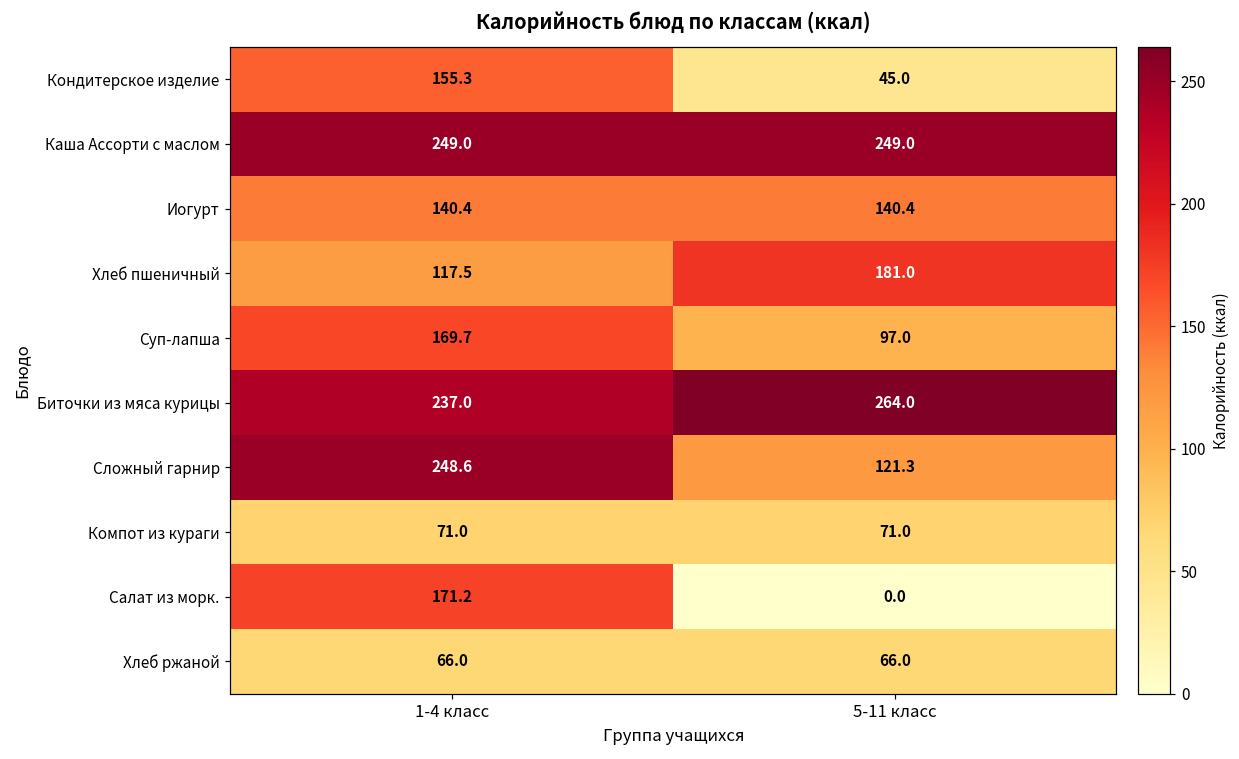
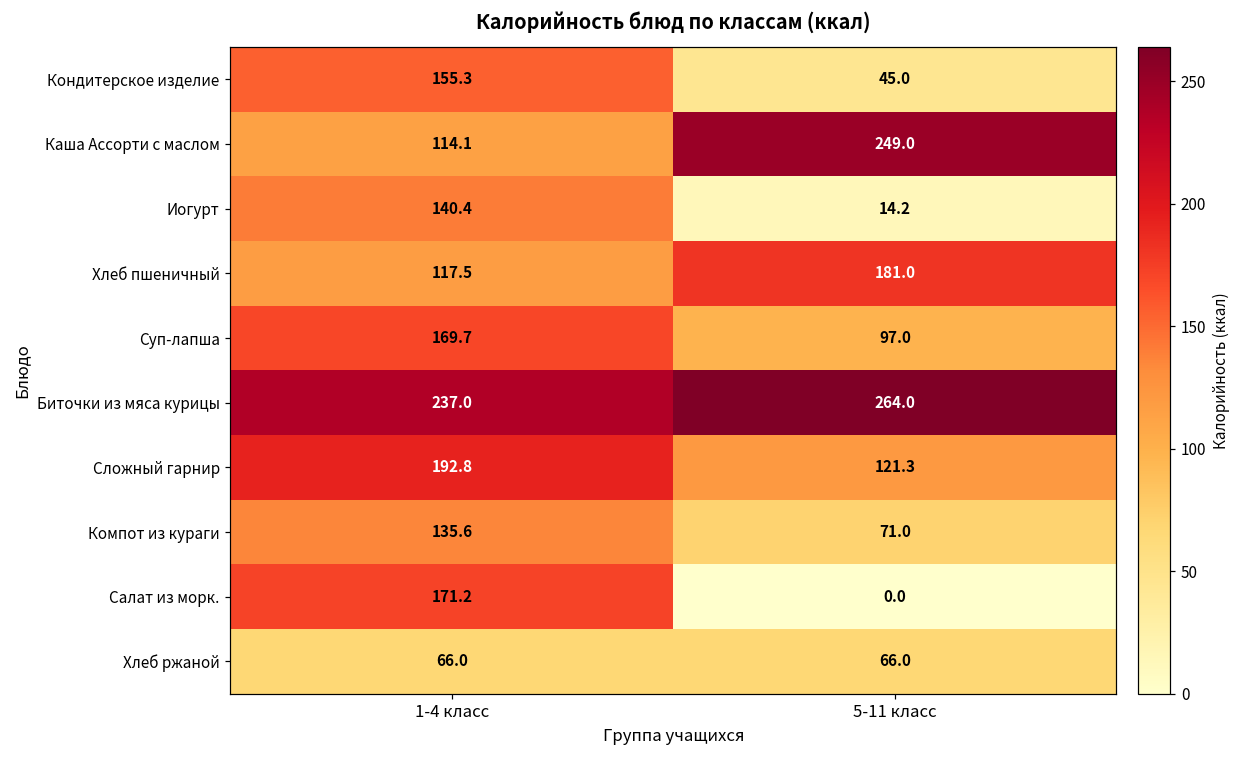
  {
    "Кондитерское изделие": {
      "1-4 класс": 155.3,
      "5-11 класс": 45.0
    },
    "Каша Ассорти с маслом": {
-     "1-4 класс": 249.0,
+     "1-4 класс": 114.1,
      "5-11 класс": 249.0
    },
    "Иогурт": {
      "1-4 класс": 140.4,
-     "5-11 класс": 140.4
+     "5-11 класс": 14.2
    },
    "Хлеб пшеничный": {
      "1-4 класс": 117.5,
      "5-11 класс": 181.0
    },
    "Суп-лапша": {
      "1-4 класс": 169.7,
      "5-11 класс": 97.0
    },
    "Биточки из мяса курицы": {
      "1-4 класс": 237.0,
      "5-11 класс": 264.0
    },
    "Сложный гарнир": {
-     "1-4 класс": 248.6,
+     "1-4 класс": 192.8,
      "5-11 класс": 121.3
    },
    "Компот из кураги": {
-     "1-4 класс": 71.0,
+     "1-4 класс": 135.6,
      "5-11 класс": 71.0
    },
    "Салат из морк.": {
      "1-4 класс": 171.2,
      "5-11 класс": 0.0
    },
    "Хлеб ржаной": {
      "1-4 класс": 66.0,
      "5-11 класс": 66.0
    }
  }
